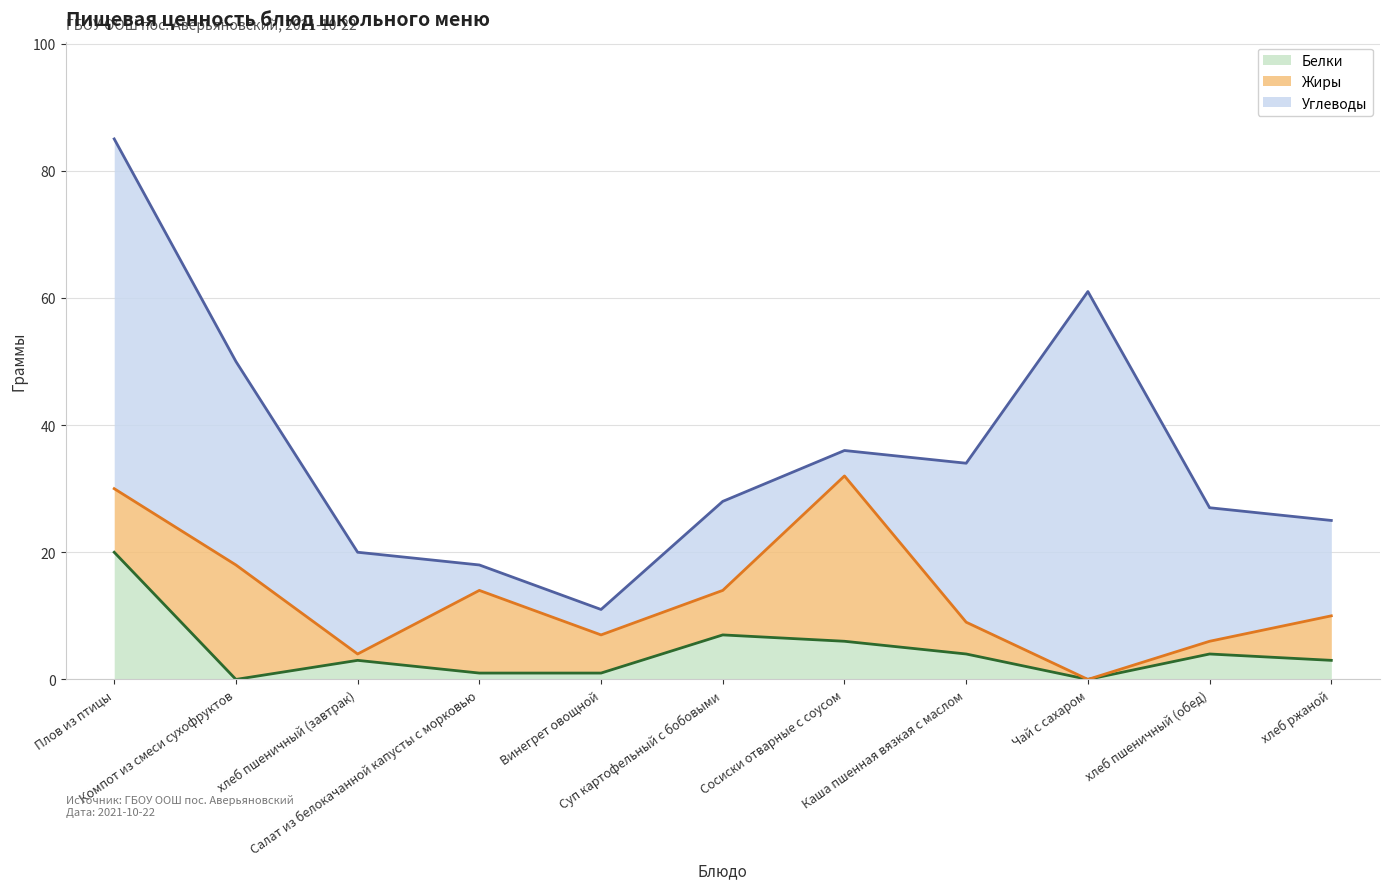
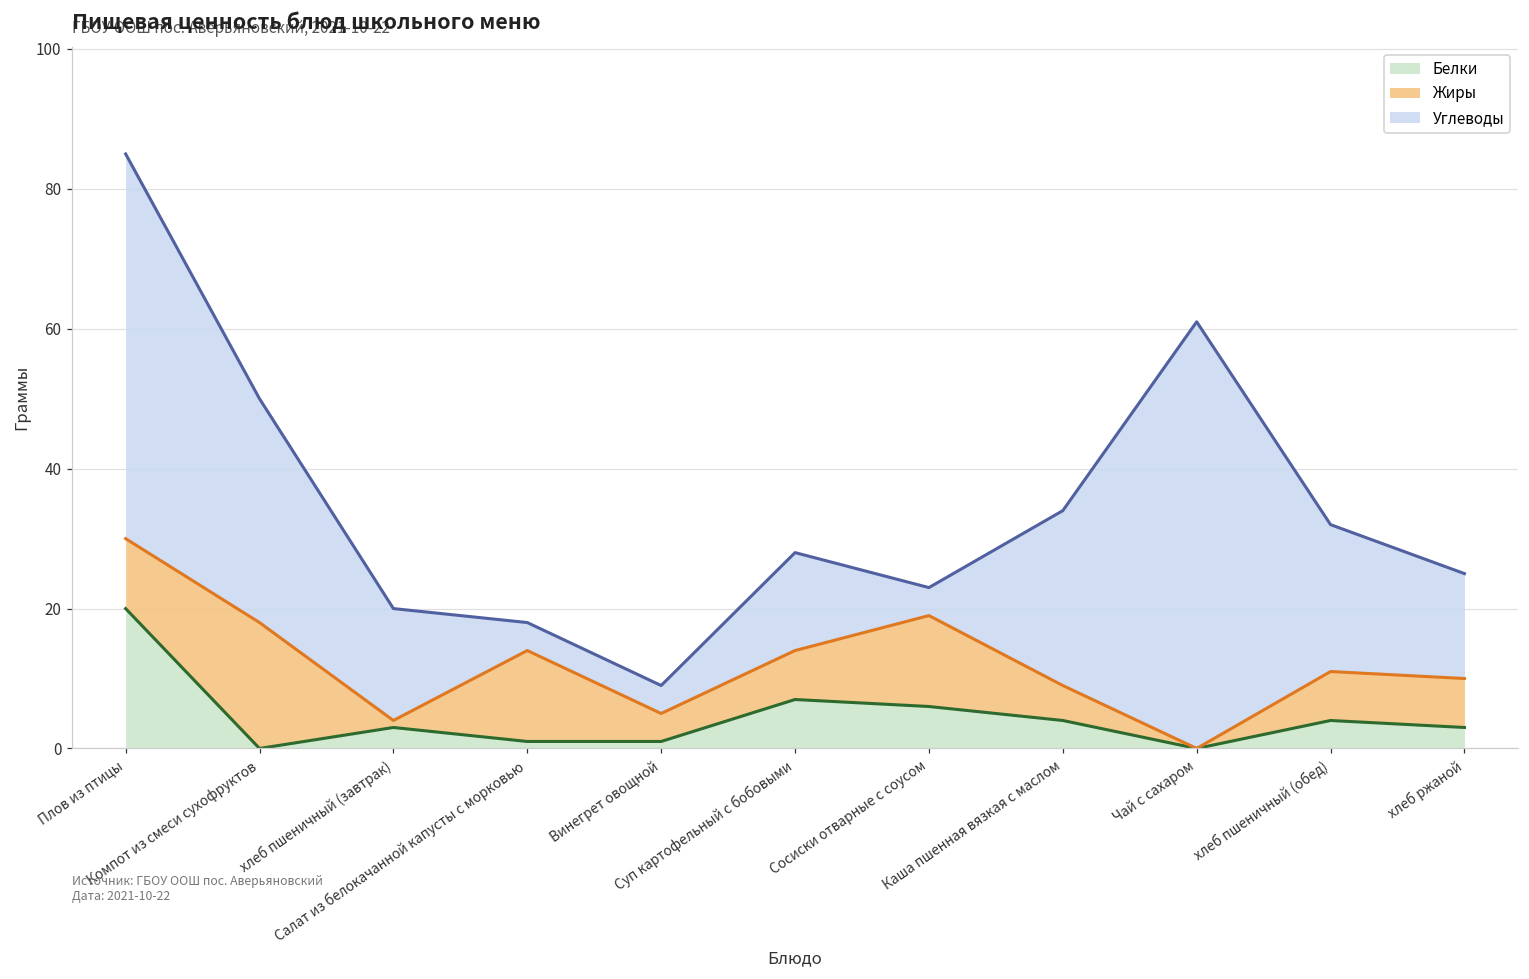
  {
    "Жиры": {
      "Плов из птицы": 10,
      "Компот из смеси сухофруктов": 18,
      "хлеб пшеничный (завтрак)": 1,
      "Салат из белокачанной капусты с морковью": 13,
-     "Винегрет овощной": 6,
+     "Винегрет овощной": 4,
      "Суп картофельный с бобовыми": 7,
-     "Сосиски отварные с соусом": 26,
+     "Сосиски отварные с соусом": 13,
      "Каша пшенная вязкая с маслом": 5,
-     "хлеб пшеничный (обед)": 2,
+     "хлеб пшеничный (обед)": 7,
      "хлеб ржаной": 7
    }
  }
